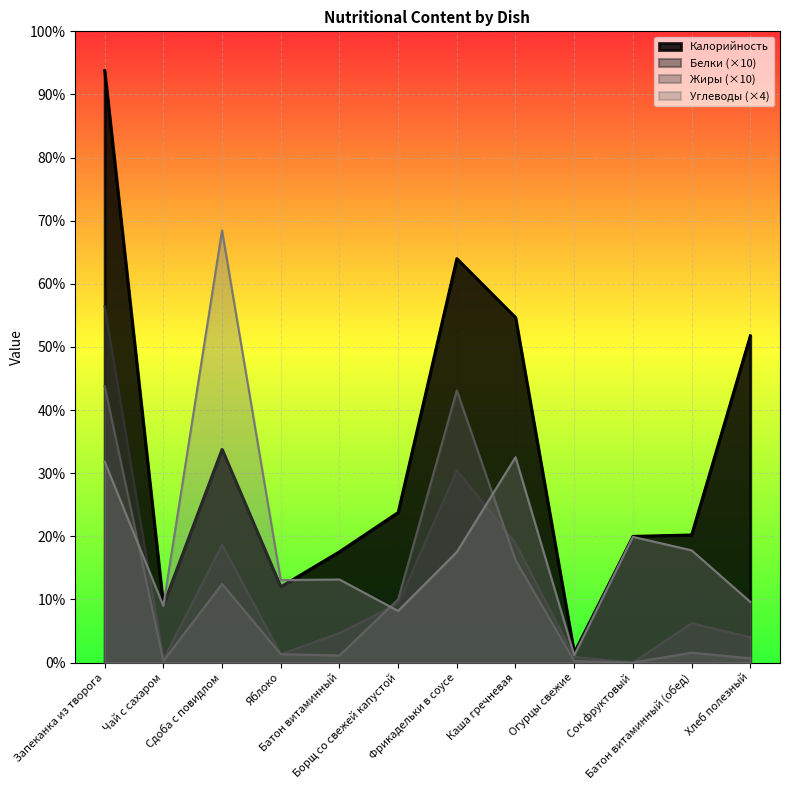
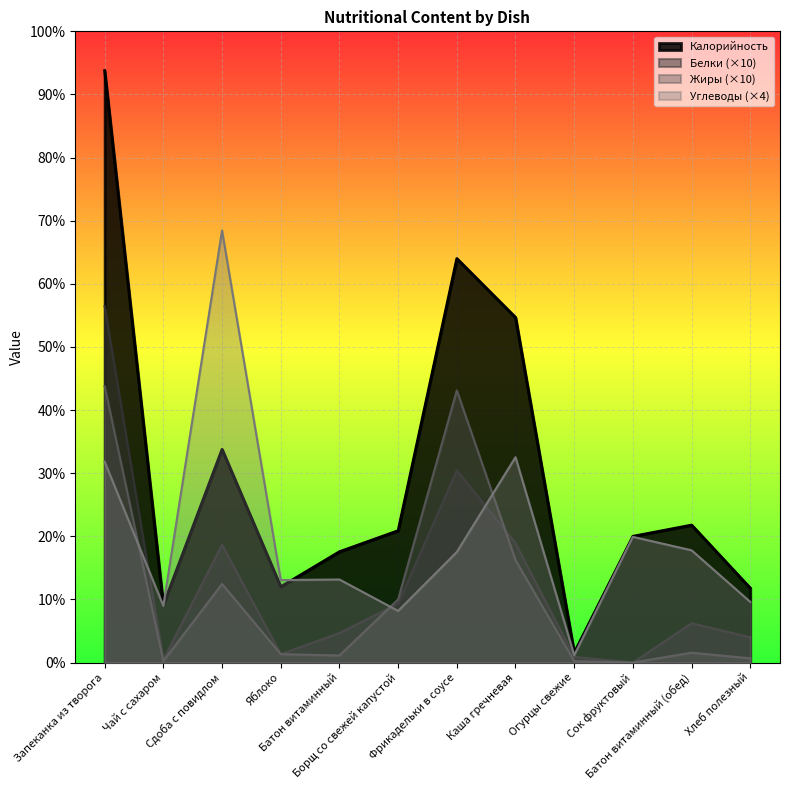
  {
    "Калорийность": {
      "Запеканка из творога": "94%",
      "Сдоба с повидлом": "34%",
      "Яблоко": "12%",
      "Батон витаминный": "18%",
-     "Борщ со свежей капустой": "24%",
+     "Борщ со свежей капустой": "21%",
      "Фрикадельки в соусе": "64%",
      "Каша гречневая": "55%",
-     "Батон витаминный (обед)": "20%",
-     "Хлеб полезный": "52%"
+     "Батон витаминный (обед)": "22%",
+     "Хлеб полезный": "12%"
    }
  }
